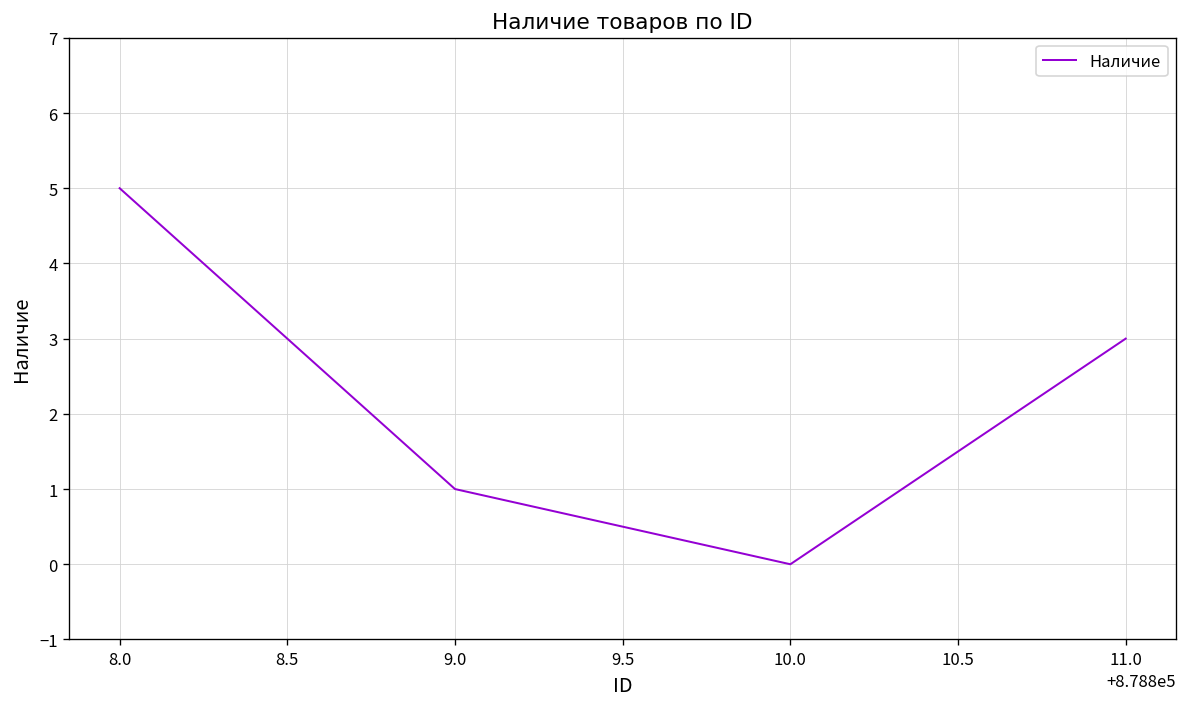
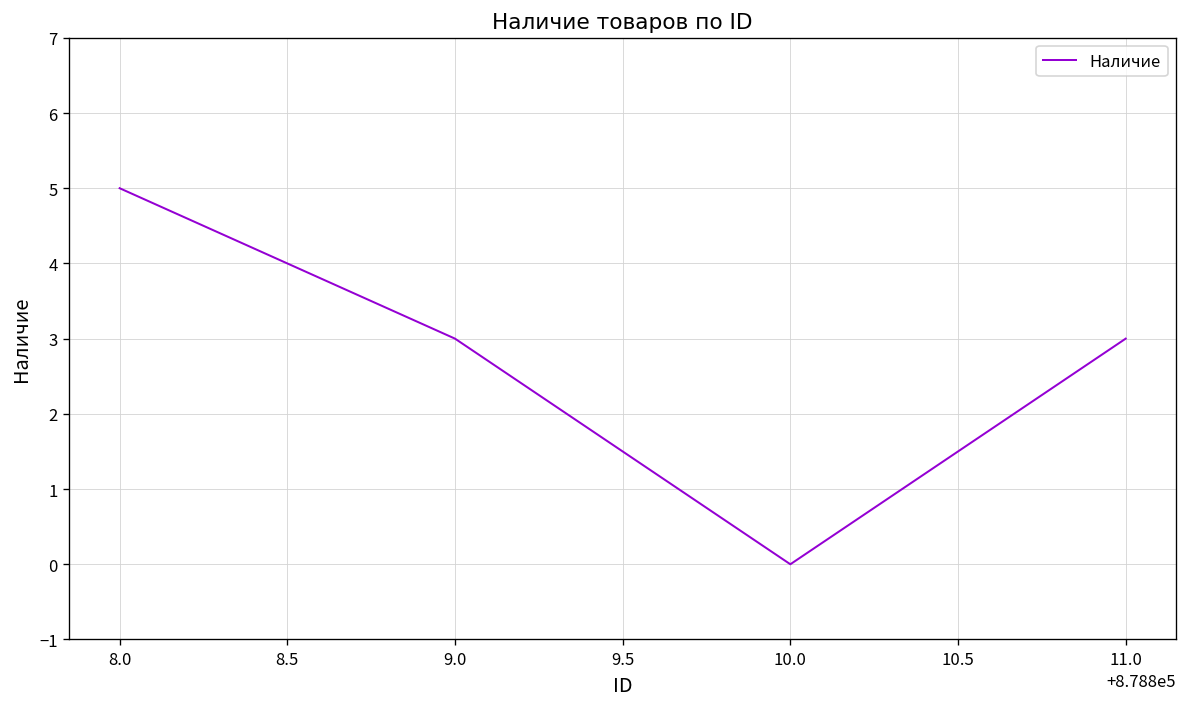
  {
    "8.0": 5,
-   "9.0": 1,
+   "9.0": 3,
    "10.0": 0,
    "11.0": 3
  }
